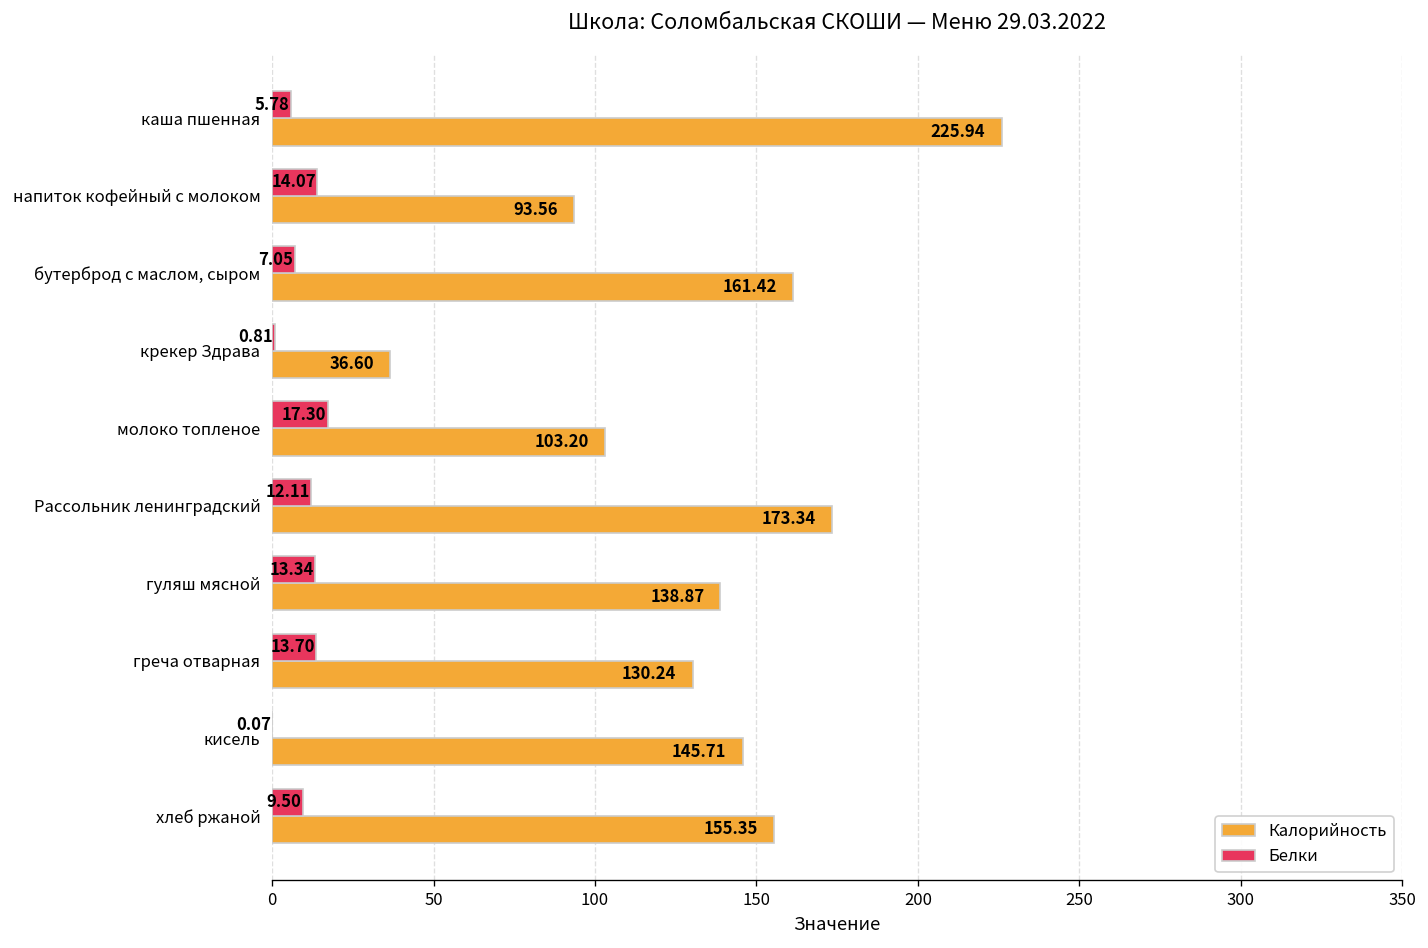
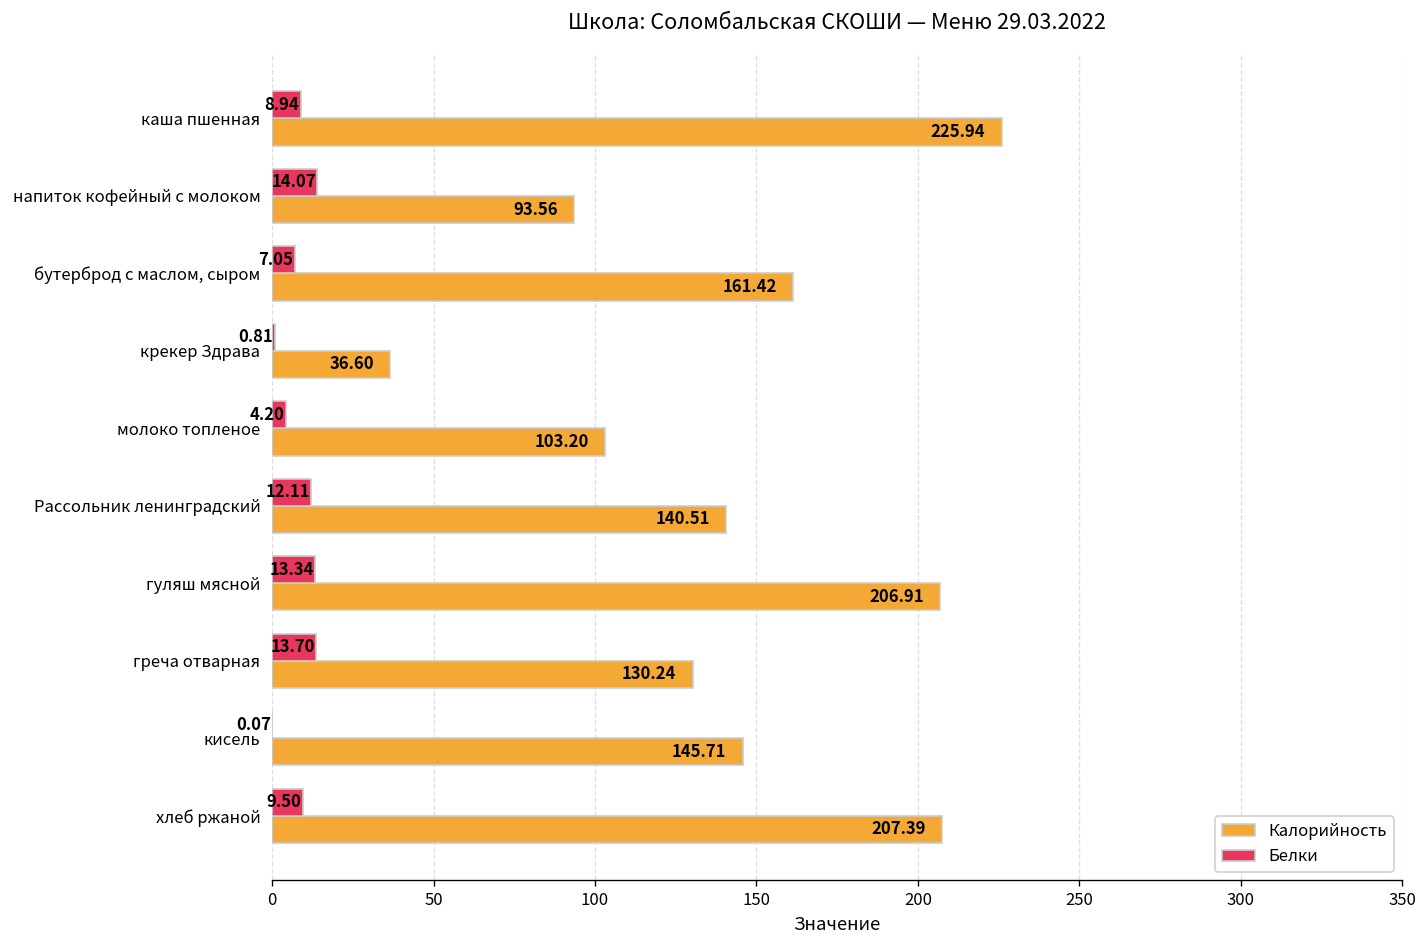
  {
    "Калорийность": {
      "каша пшенная": 225.94,
      "напиток кофейный с молоком": 93.56,
      "бутерброд с маслом, сыром": 161.42,
      "крекер Здрава": 36.60,
      "молоко топленое": 103.20,
-     "Рассольник ленинградский": 173.34,
-     "гуляш мясной": 138.87,
+     "Рассольник ленинградский": 140.51,
+     "гуляш мясной": 206.91,
      "греча отварная": 130.24,
      "кисель": 145.71,
-     "хлеб ржаной": 155.35
+     "хлеб ржаной": 207.39
    },
    "Белки": {
-     "каша пшенная": 5.78,
+     "каша пшенная": 8.94,
      "напиток кофейный с молоком": 14.07,
      "бутерброд с маслом, сыром": 7.05,
      "крекер Здрава": 0.81,
-     "молоко топленое": 17.30,
+     "молоко топленое": 4.20,
      "Рассольник ленинградский": 12.11,
      "гуляш мясной": 13.34,
      "греча отварная": 13.70,
      "кисель": 0.07,
      "хлеб ржаной": 9.50
    }
  }
